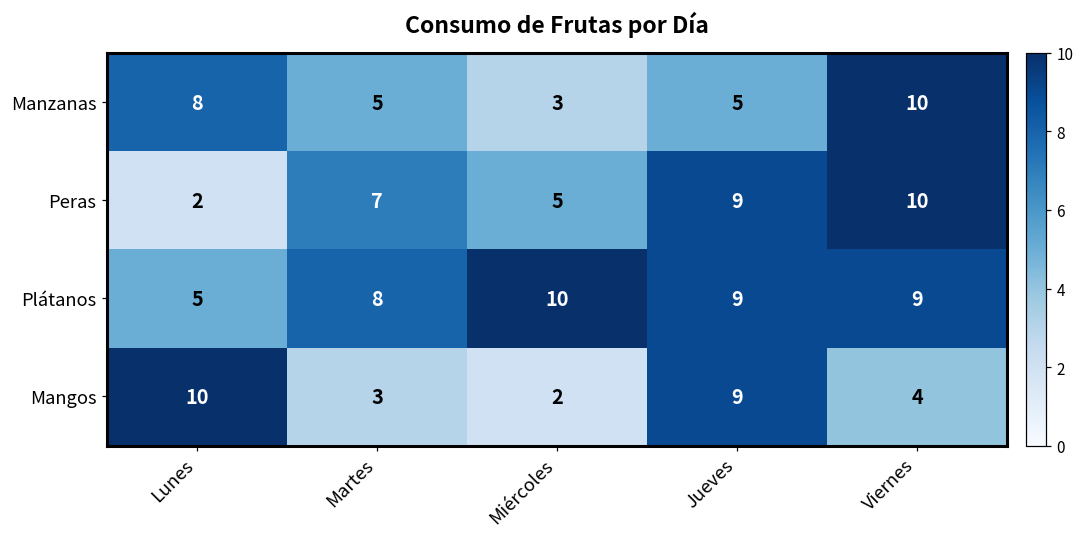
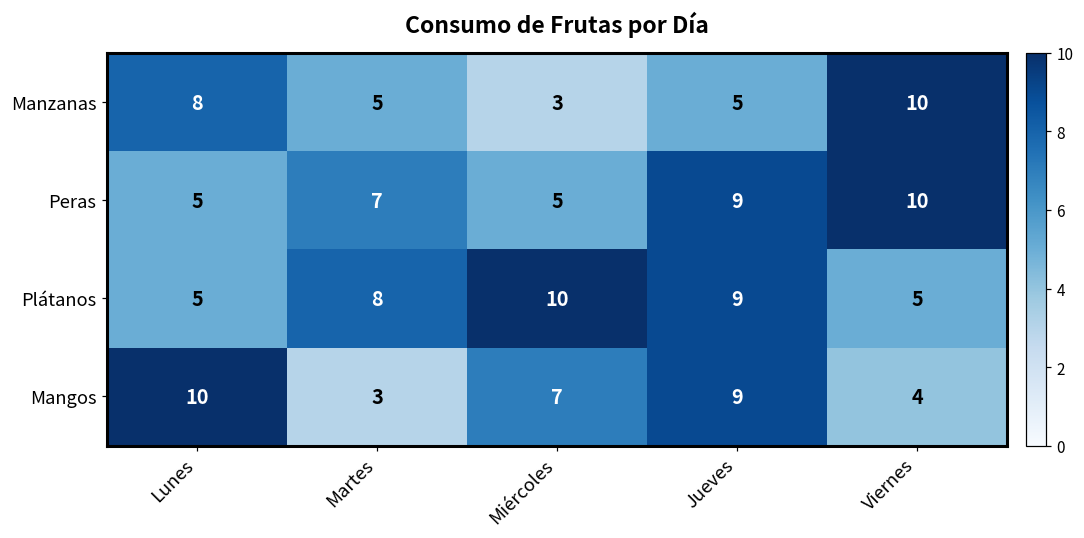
  {
    "Manzanas": {
      "Lunes": 8,
      "Martes": 5,
      "Miércoles": 3,
      "Jueves": 5,
      "Viernes": 10
    },
    "Peras": {
-     "Lunes": 2,
+     "Lunes": 5,
      "Martes": 7,
      "Miércoles": 5,
      "Jueves": 9,
      "Viernes": 10
    },
    "Plátanos": {
      "Lunes": 5,
      "Martes": 8,
      "Miércoles": 10,
      "Jueves": 9,
-     "Viernes": 9
+     "Viernes": 5
    },
    "Mangos": {
      "Lunes": 10,
      "Martes": 3,
-     "Miércoles": 2,
+     "Miércoles": 7,
      "Jueves": 9,
      "Viernes": 4
    }
  }
